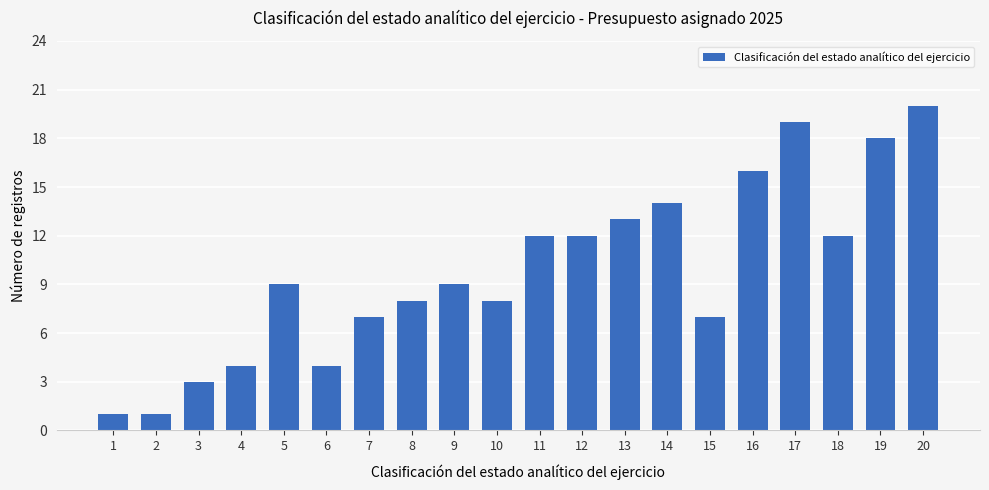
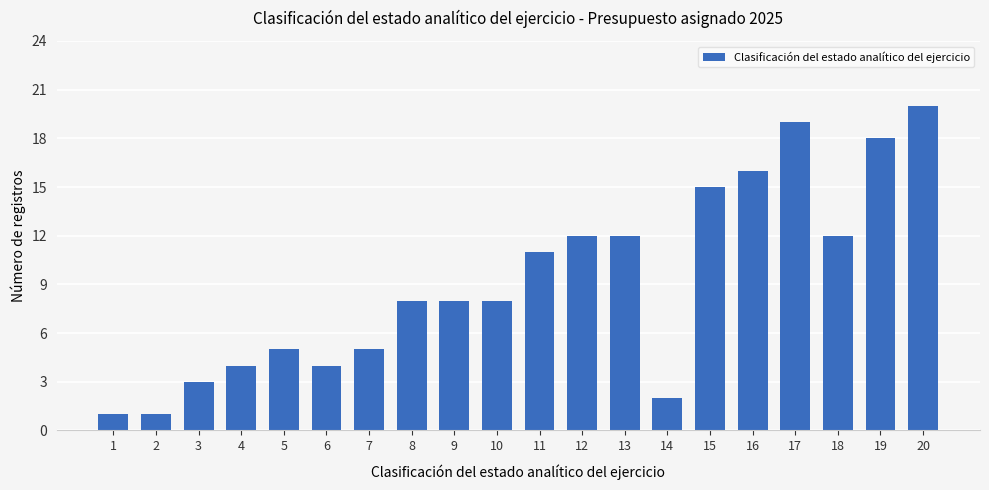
  {
    "1": 1,
    "2": 1,
    "3": 3,
    "4": 4,
-   "5": 9,
+   "5": 5,
    "6": 4,
-   "7": 7,
+   "7": 5,
    "8": 8,
-   "9": 9,
+   "9": 8,
    "10": 8,
-   "11": 12,
+   "11": 11,
    "12": 12,
-   "13": 13,
-   "14": 14,
-   "15": 7,
+   "13": 12,
+   "14": 2,
+   "15": 15,
    "16": 16,
    "17": 19,
    "18": 12,
    "19": 18,
    "20": 20
  }
